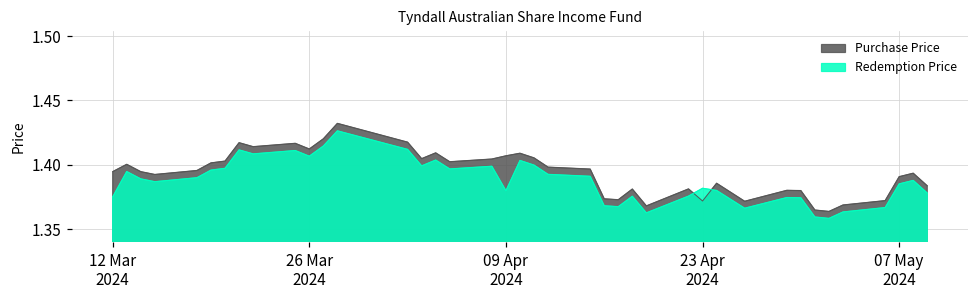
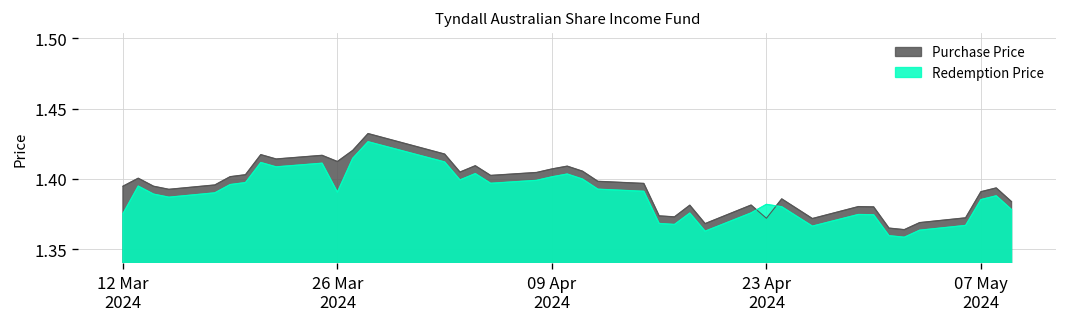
  {
    "Purchase Price": {
      "12 Mar 2024": 1.395,
      "26 Mar 2024": 1.412,
      "09 Apr 2024": 1.407,
      "23 Apr 2024": 1.372,
      "07 May 2024": 1.391
    },
    "Redemption Price": {
      "12 Mar 2024": 1.375,
-     "26 Mar 2024": 1.407,
-     "09 Apr 2024": 1.380,
+     "26 Mar 2024": 1.391,
+     "09 Apr 2024": 1.401,
      "23 Apr 2024": 1.382,
      "07 May 2024": 1.385
    }
  }
